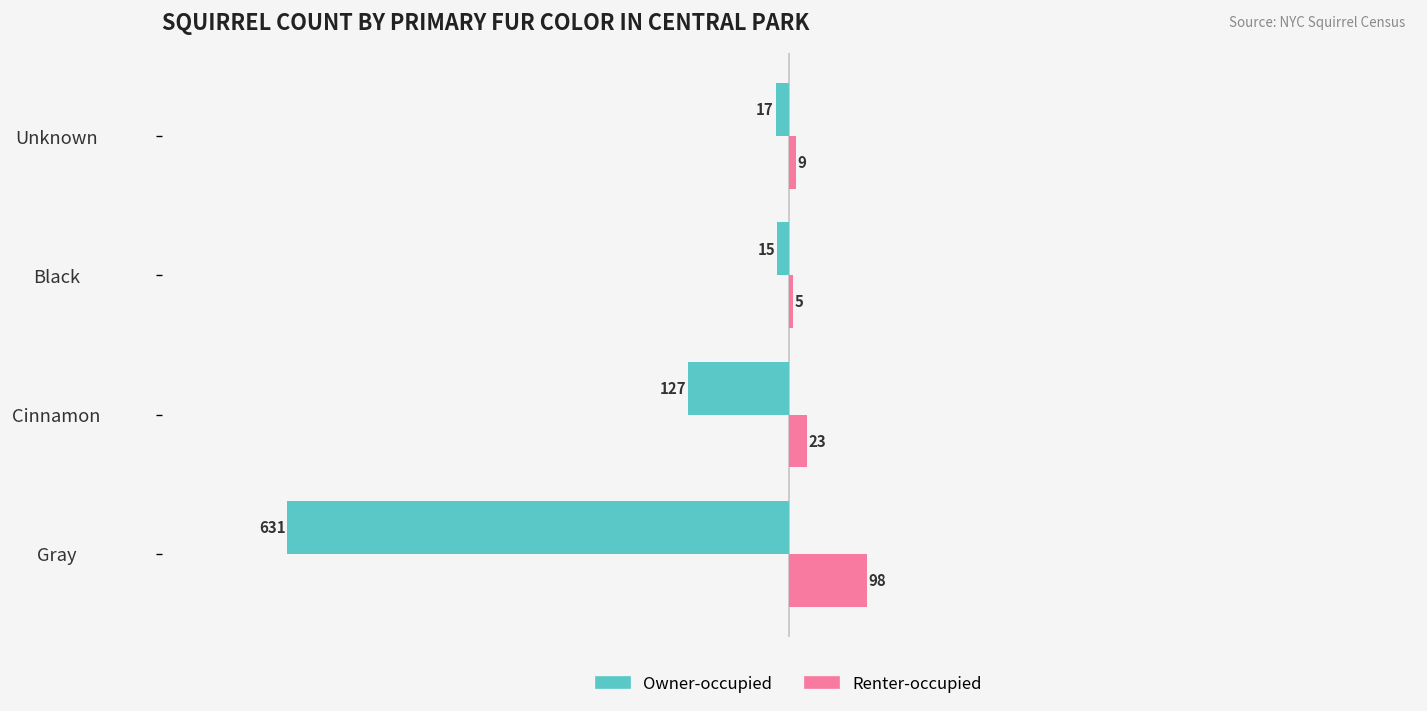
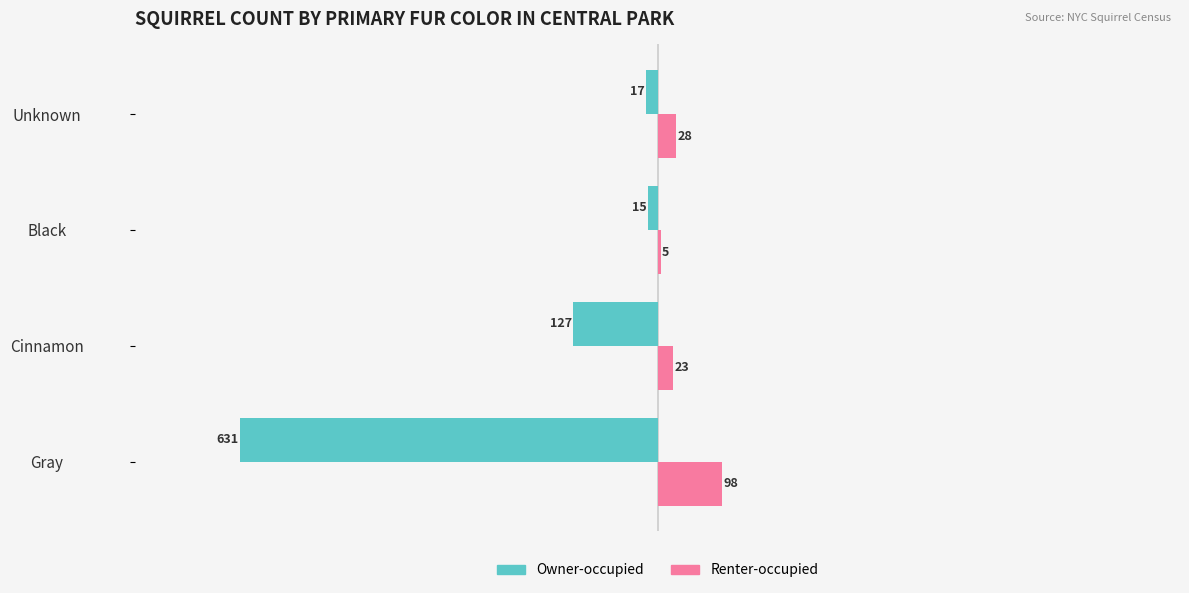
  {
    "Renter-occupied": {
-     "Unknown": 9,
+     "Unknown": 28,
      "Black": 5,
      "Cinnamon": 23,
      "Gray": 98
    }
  }
